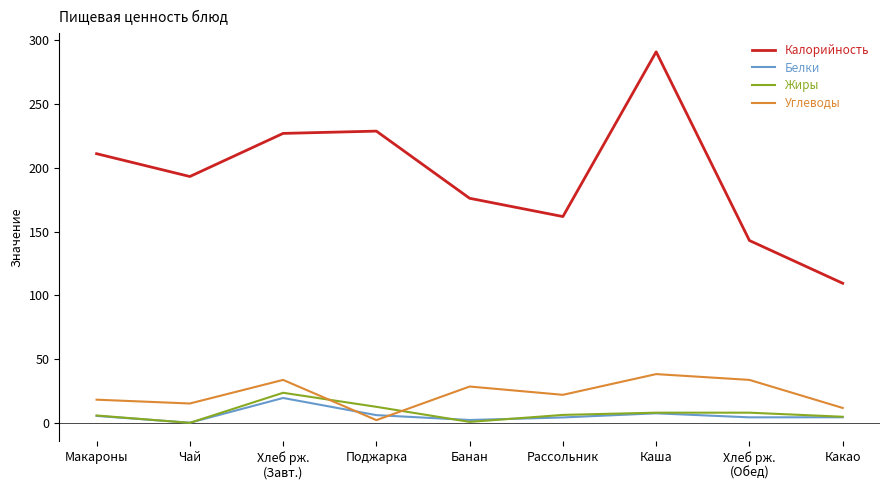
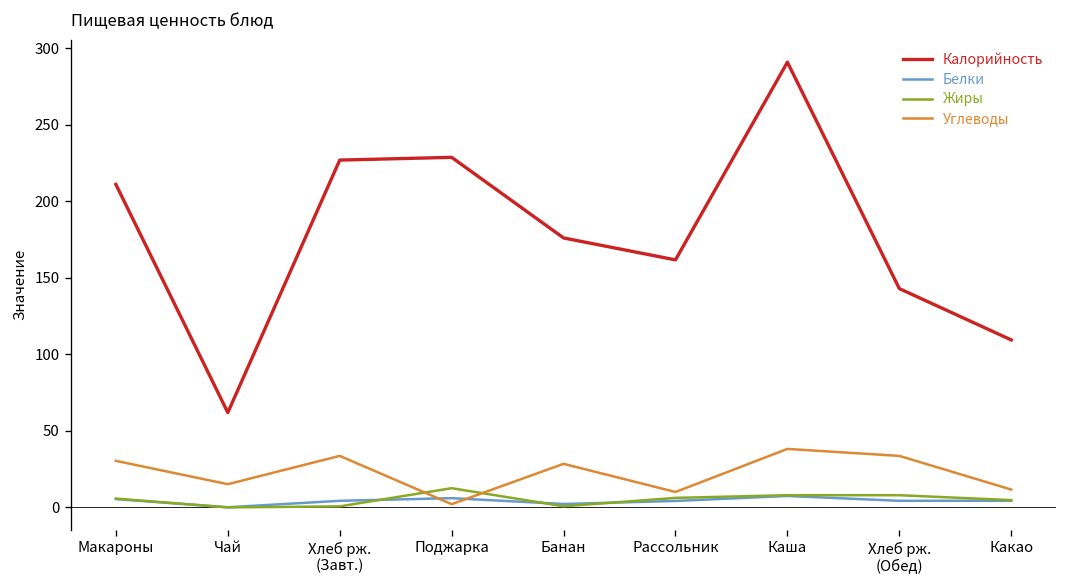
  {
    "Калорийность": {
      "Макароны": 211,
-     "Чай": 193,
+     "Чай": 62,
      "Хлеб рж. (Завт.)": 227,
      "Поджарка": 229,
      "Банан": 176,
      "Рассольник": 162,
      "Каша": 291,
      "Хлеб рж. (Обед)": 143,
      "Какао": 109
    },
    "Белки": {
-     "Хлеб рж. (Завт.)": 20,
+     "Хлеб рж. (Завт.)": 4,
      "Поджарка": 6,
      "Рассольник": 4,
      "Хлеб рж. (Обед)": 4
    },
    "Жиры": {
-     "Хлеб рж. (Завт.)": 24,
+     "Хлеб рж. (Завт.)": 1,
      "Поджарка": 13,
      "Рассольник": 6,
      "Хлеб рж. (Обед)": 8
    },
    "Углеводы": {
-     "Макароны": 18,
+     "Макароны": 30,
      "Чай": 15,
      "Хлеб рж. (Завт.)": 34,
      "Поджарка": 2,
      "Банан": 29,
-     "Рассольник": 22,
+     "Рассольник": 10,
      "Каша": 38,
      "Хлеб рж. (Обед)": 34,
      "Какао": 12
    }
  }
